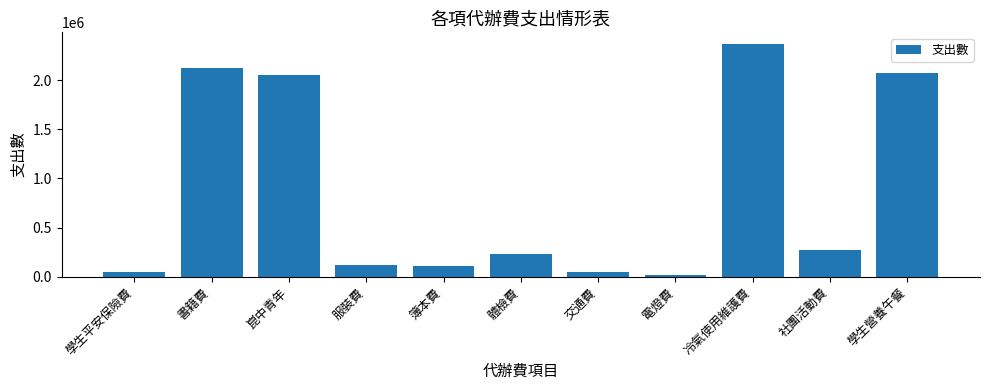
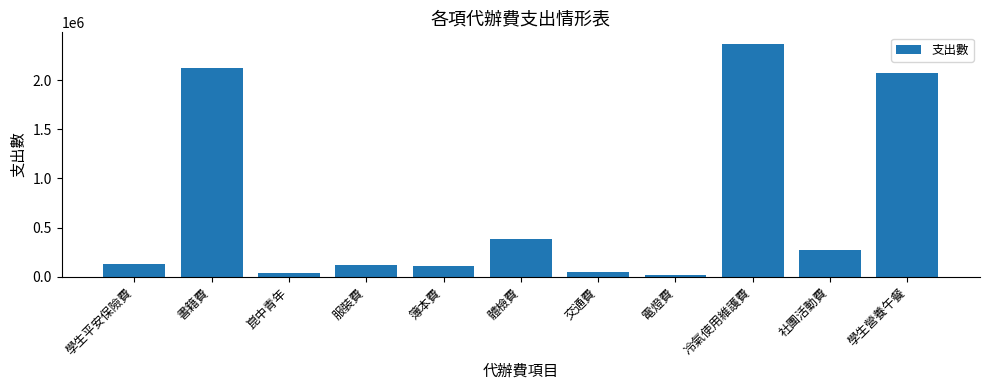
  {
-   "學生平安保險費": 0,
+   "學生平安保險費": 100000,
    "書籍費": 2100000,
-   "崑中青年": 2100000,
+   "崑中青年": 0,
    "服裝費": 100000,
    "簿本費": 100000,
-   "體檢費": 200000,
+   "體檢費": 400000,
    "交通費": 0,
    "冷氣使用維護費": 2400000,
    "社團活動費": 300000,
    "學生營養午餐": 2100000
  }
